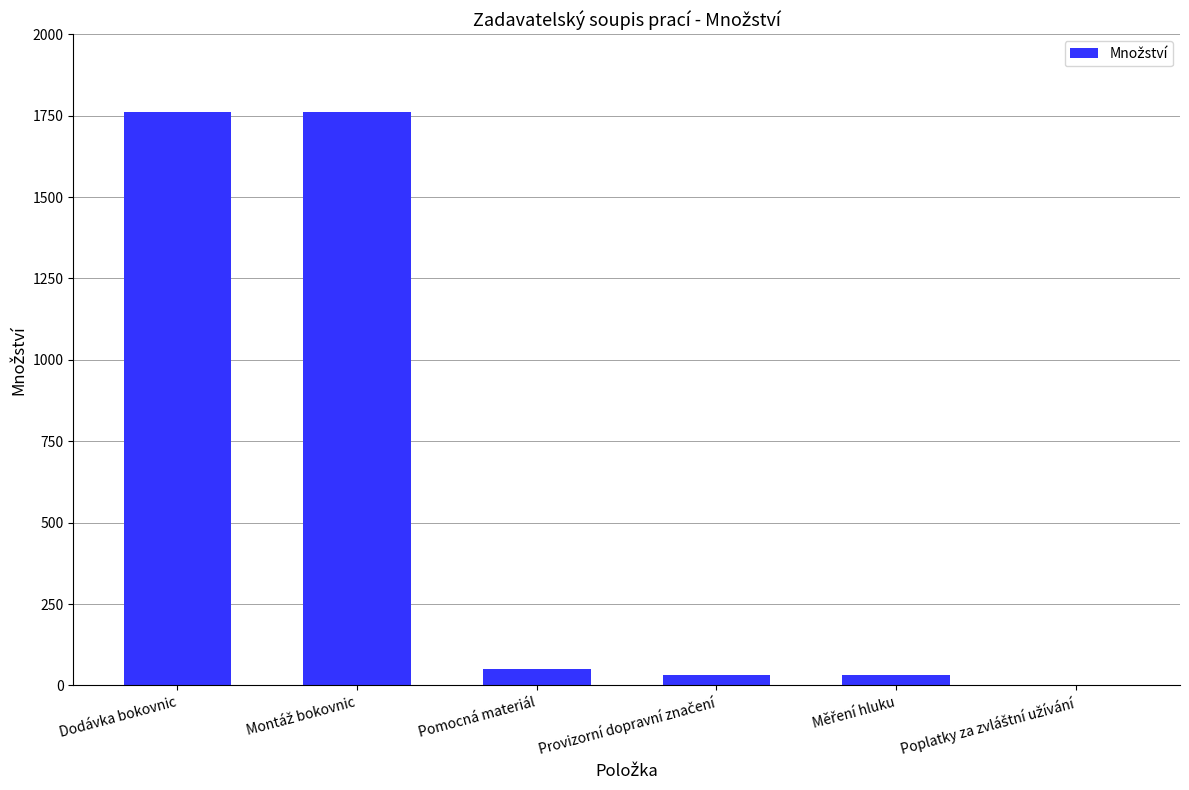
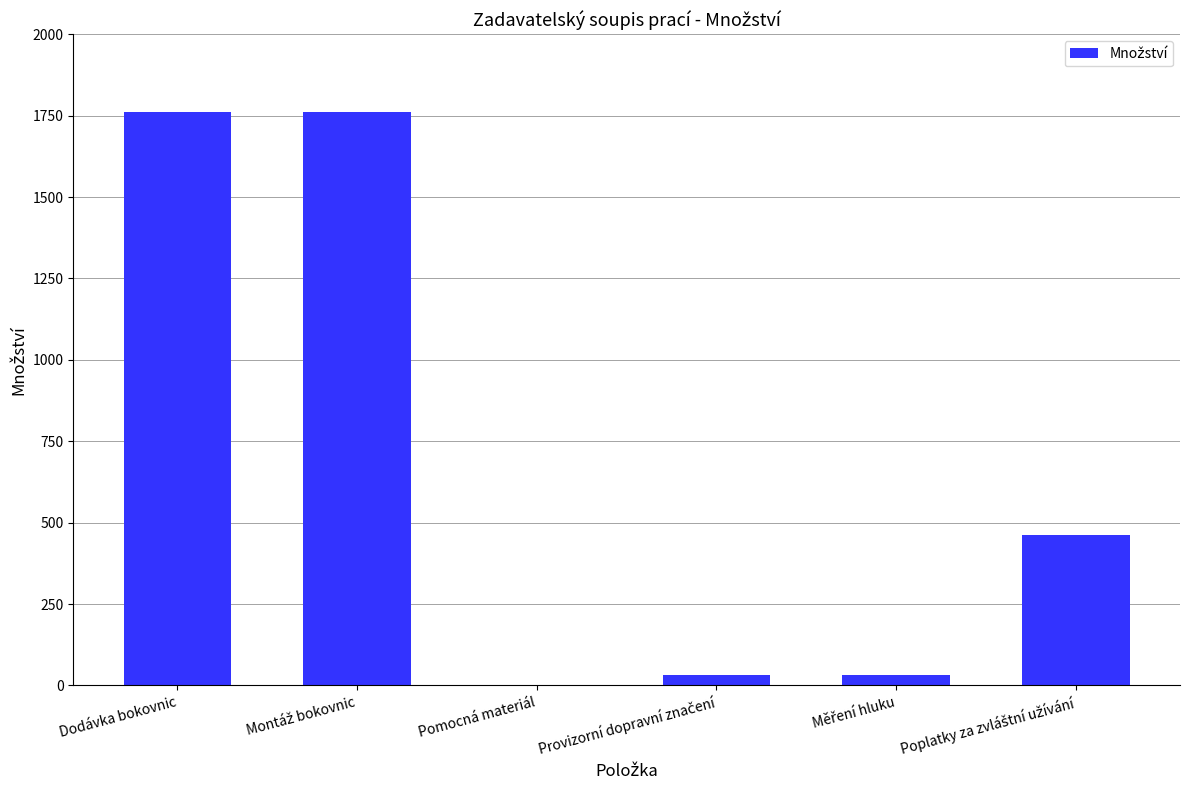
  {
    "Dodávka bokovnic": 1760,
    "Montáž bokovnic": 1760,
-   "Pomocná materiál": 50,
+   "Pomocná materiál": 0,
    "Provizorní dopravní značení": 30,
    "Měření hluku": 30,
-   "Poplatky za zvláštní užívání": 0
+   "Poplatky za zvláštní užívání": 460
  }
